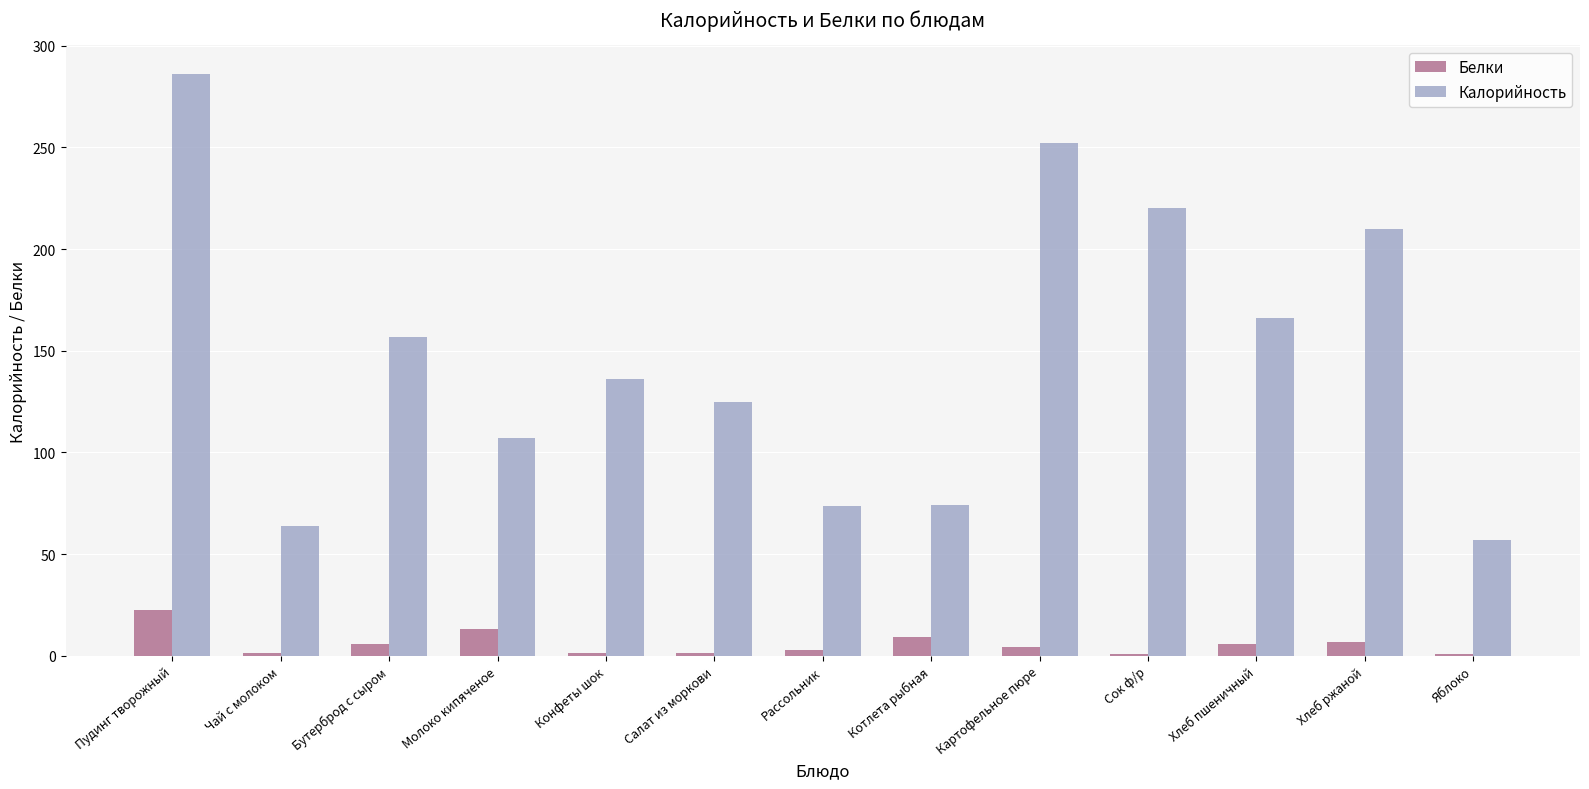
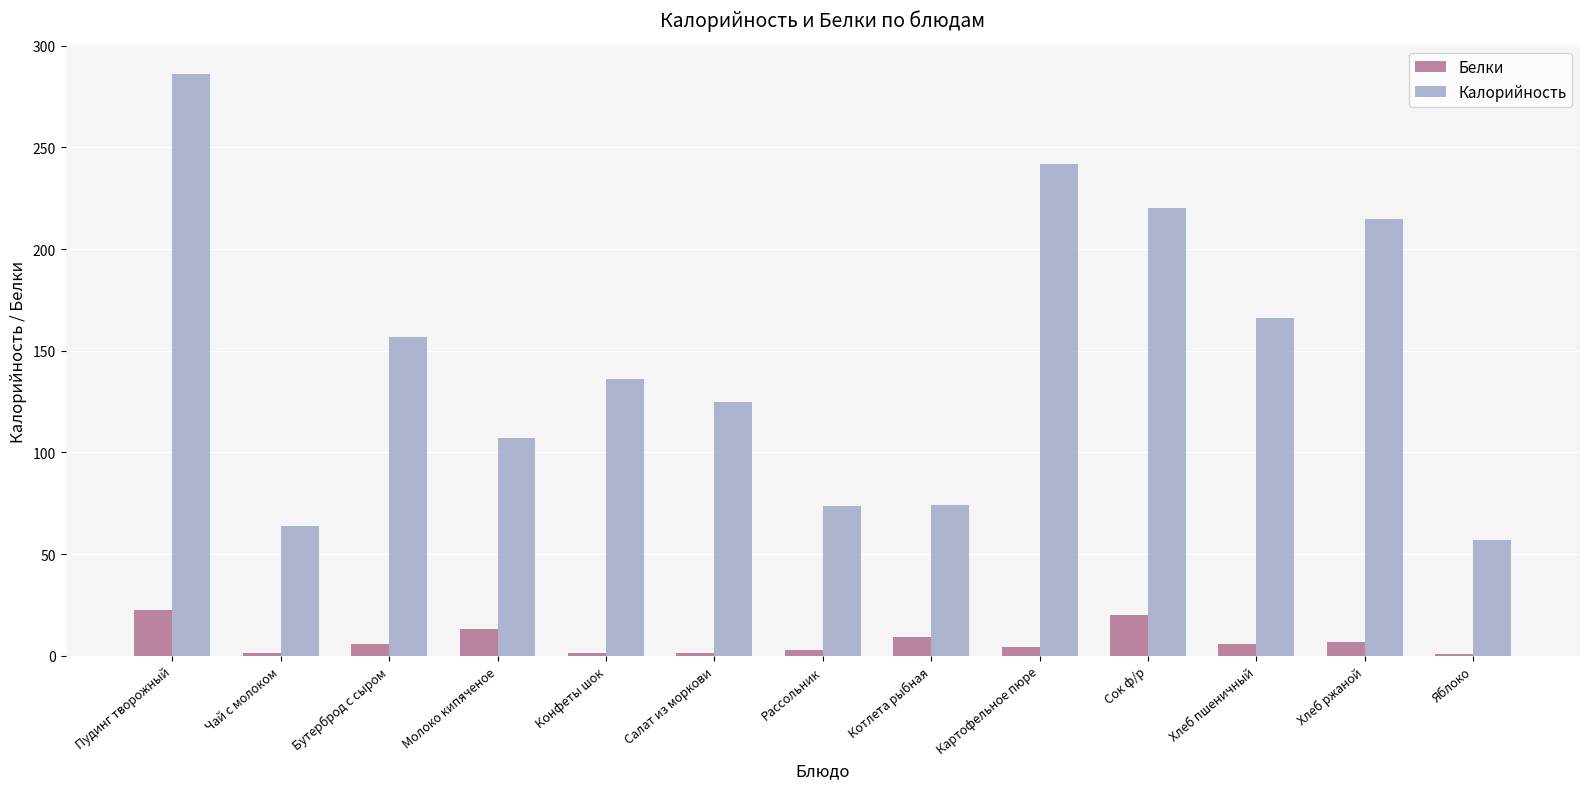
  {
    "Белки": {
      "Пудинг творожный": 23,
      "Чай с молоком": 2,
      "Бутерброд с сыром": 6,
      "Молоко кипяченое": 13,
      "Конфеты шок": 1,
      "Рассольник": 3,
      "Котлета рыбная": 9,
      "Картофельное пюре": 4,
-     "Сок ф/р": 1,
+     "Сок ф/р": 20,
      "Хлеб пшеничный": 6,
      "Хлеб ржаной": 7
    },
    "Калорийность": {
      "Пудинг творожный": 286,
      "Чай с молоком": 64,
      "Бутерброд с сыром": 157,
      "Молоко кипяченое": 107,
      "Конфеты шок": 136,
      "Салат из моркови": 125,
      "Рассольник": 74,
      "Котлета рыбная": 74,
-     "Картофельное пюре": 252,
+     "Картофельное пюре": 242,
      "Сок ф/р": 220,
      "Хлеб пшеничный": 166,
-     "Хлеб ржаной": 210,
+     "Хлеб ржаной": 215,
      "Яблоко": 57
    }
  }
